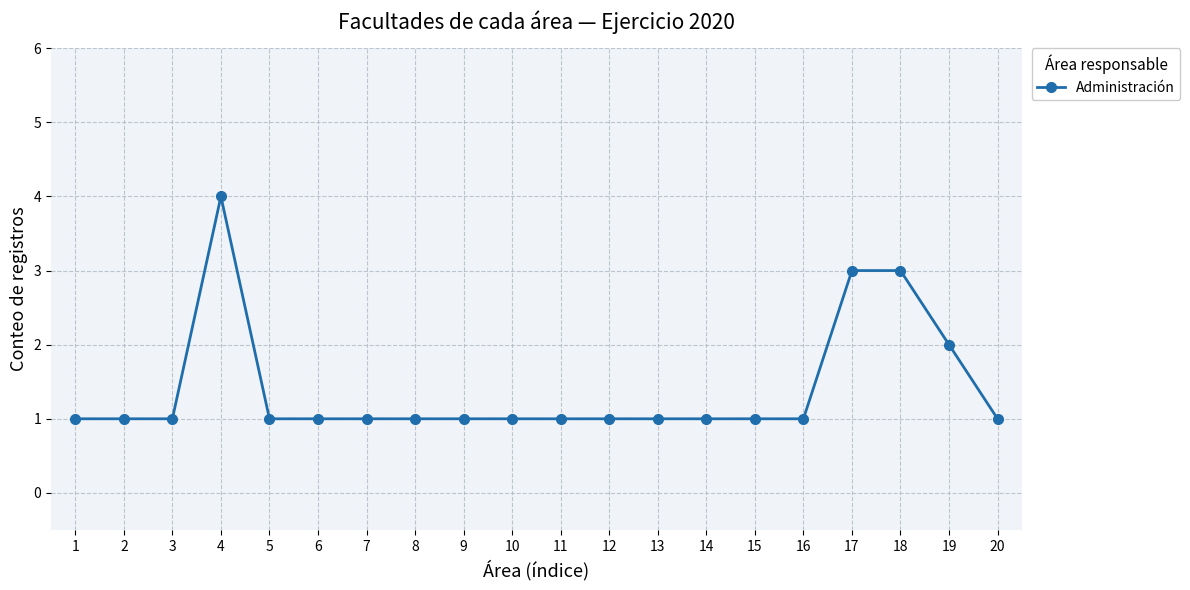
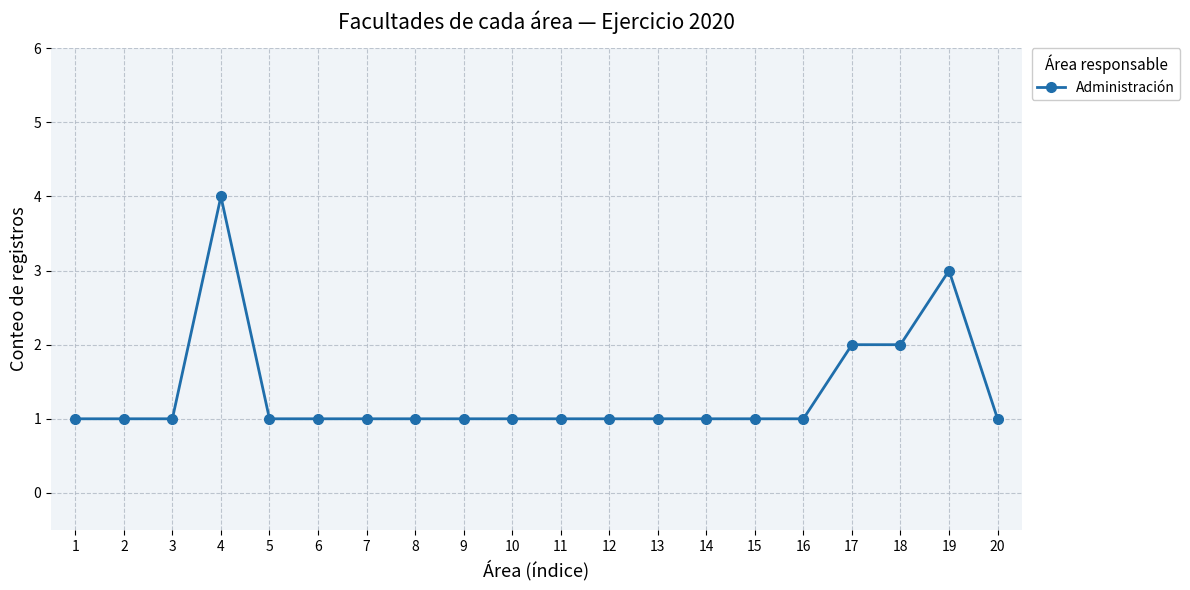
  {
    "1": 1,
    "2": 1,
    "3": 1,
    "4": 4,
    "5": 1,
    "6": 1,
    "7": 1,
    "8": 1,
    "9": 1,
    "10": 1,
    "11": 1,
    "12": 1,
    "13": 1,
    "14": 1,
    "15": 1,
    "16": 1,
-   "17": 3,
-   "18": 3,
-   "19": 2,
+   "17": 2,
+   "18": 2,
+   "19": 3,
    "20": 1
  }
